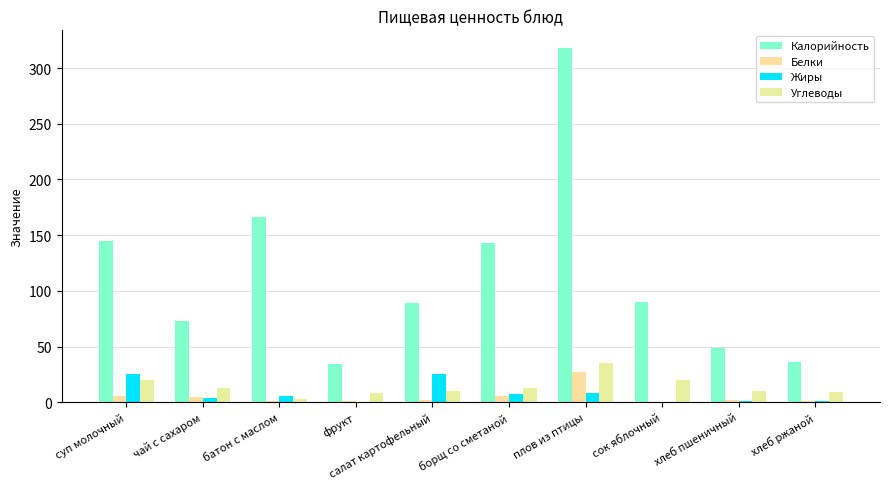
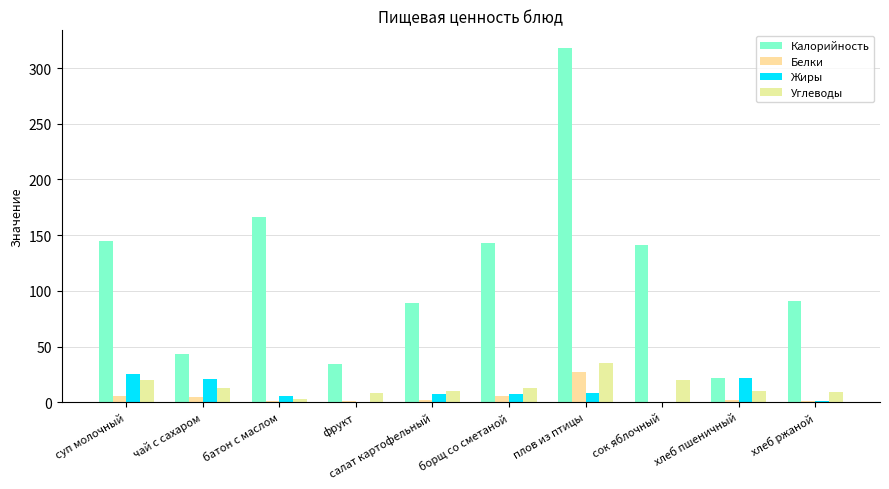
  {
    "Калорийность": {
      "суп молочный": 145,
-     "чай с сахаром": 73,
+     "чай с сахаром": 43,
      "батон с маслом": 166,
      "фрукт": 34,
      "салат картофельный": 89,
      "борщ со сметаной": 143,
      "плов из птицы": 318,
-     "сок яблочный": 90,
-     "хлеб пшеничный": 49,
-     "хлеб ржаной": 36
+     "сок яблочный": 141,
+     "хлеб пшеничный": 22,
+     "хлеб ржаной": 91
    },
    "Жиры": {
      "суп молочный": 25,
-     "чай с сахаром": 4,
+     "чай с сахаром": 21,
      "батон с маслом": 6,
      "фрукт": 0,
-     "салат картофельный": 25,
+     "салат картофельный": 7,
      "борщ со сметаной": 7,
      "плов из птицы": 8,
      "сок яблочный": 0,
-     "хлеб пшеничный": 1
+     "хлеб пшеничный": 22
    }
  }
